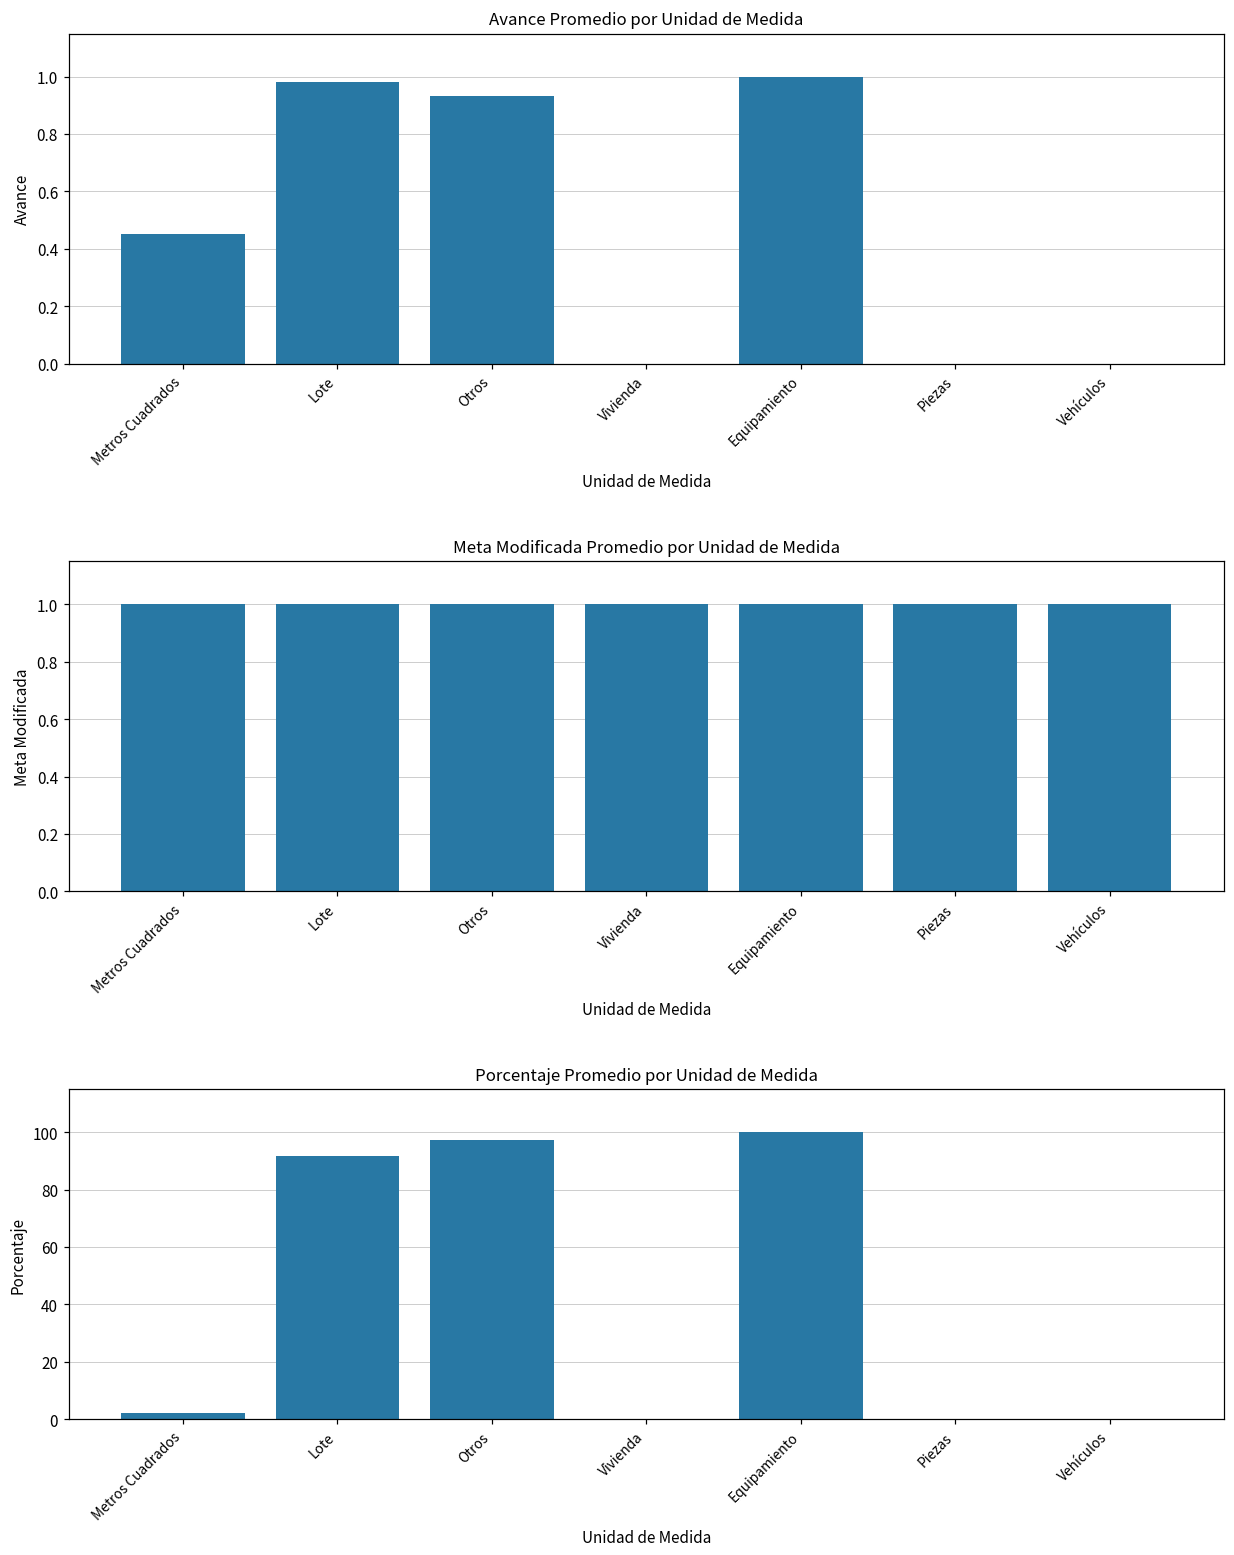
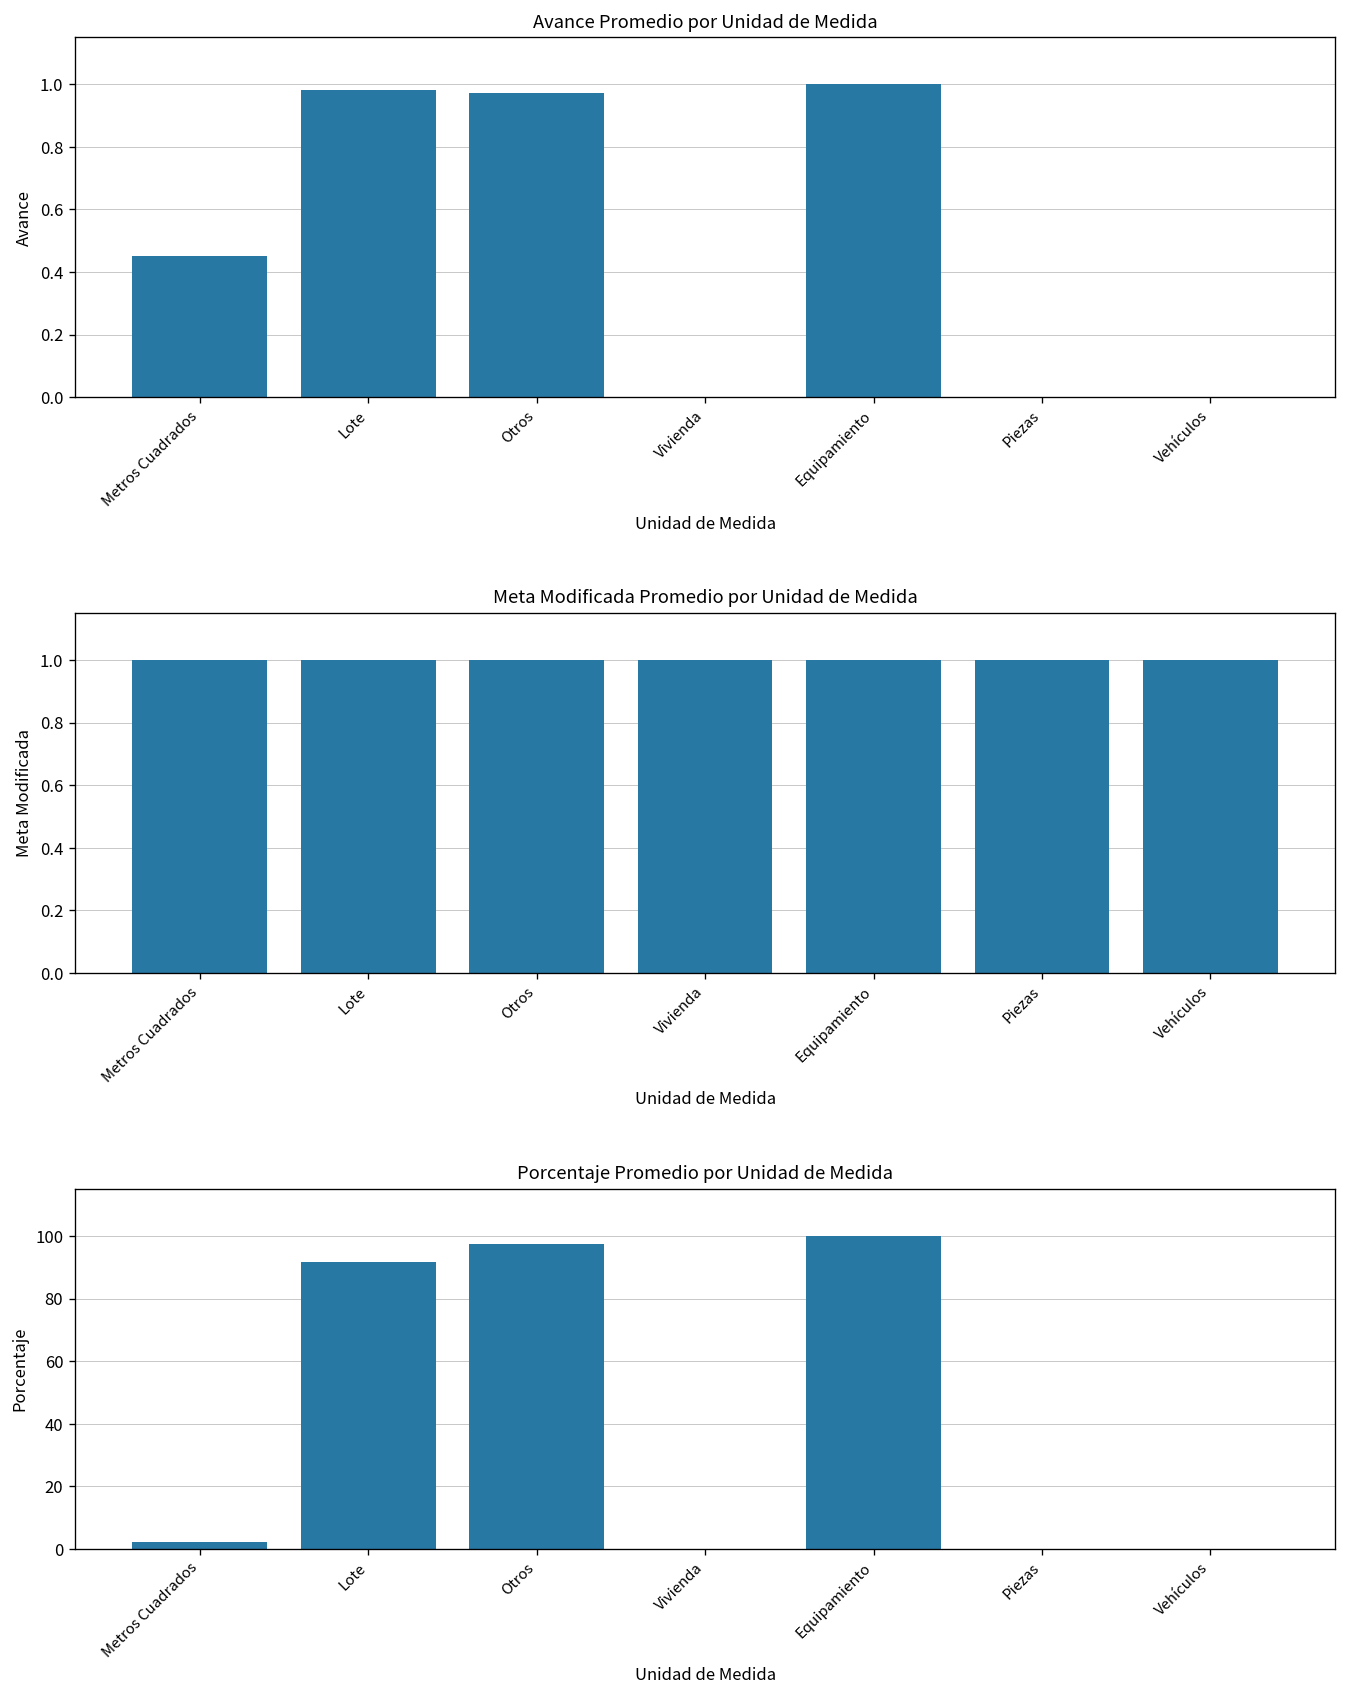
  {
    "Avance Promedio por Unidad de Medida": {
      "Metros Cuadrados": 0.45,
      "Lote": 0.98,
-     "Otros": 0.93,
+     "Otros": 0.97,
      "Vivienda": 0.00,
      "Equipamiento": 1.00,
      "Piezas": 0.00,
      "Vehículos": 0.00
    },
    "Meta Modificada Promedio por Unidad de Medida": {
      "Metros Cuadrados": 1.00,
      "Lote": 1.00,
      "Otros": 1.00,
      "Vivienda": 1.00,
      "Equipamiento": 1.00,
      "Piezas": 1.00,
      "Vehículos": 1.00
    },
    "Porcentaje Promedio por Unidad de Medida": {
      "Metros Cuadrados": 2,
      "Lote": 92,
      "Otros": 97,
      "Vivienda": 0,
      "Equipamiento": 100,
      "Piezas": 0,
      "Vehículos": 0
    }
  }
